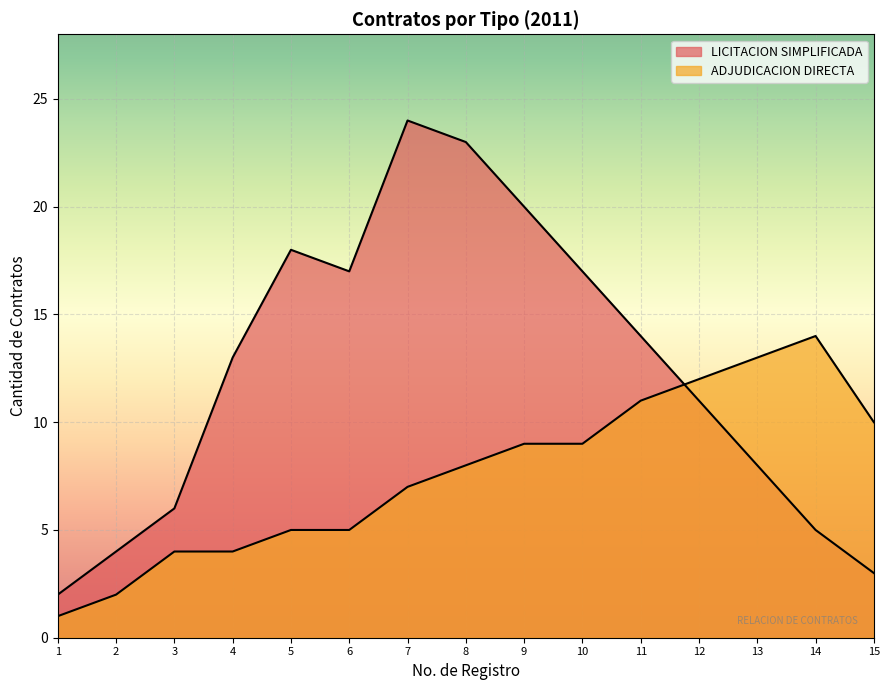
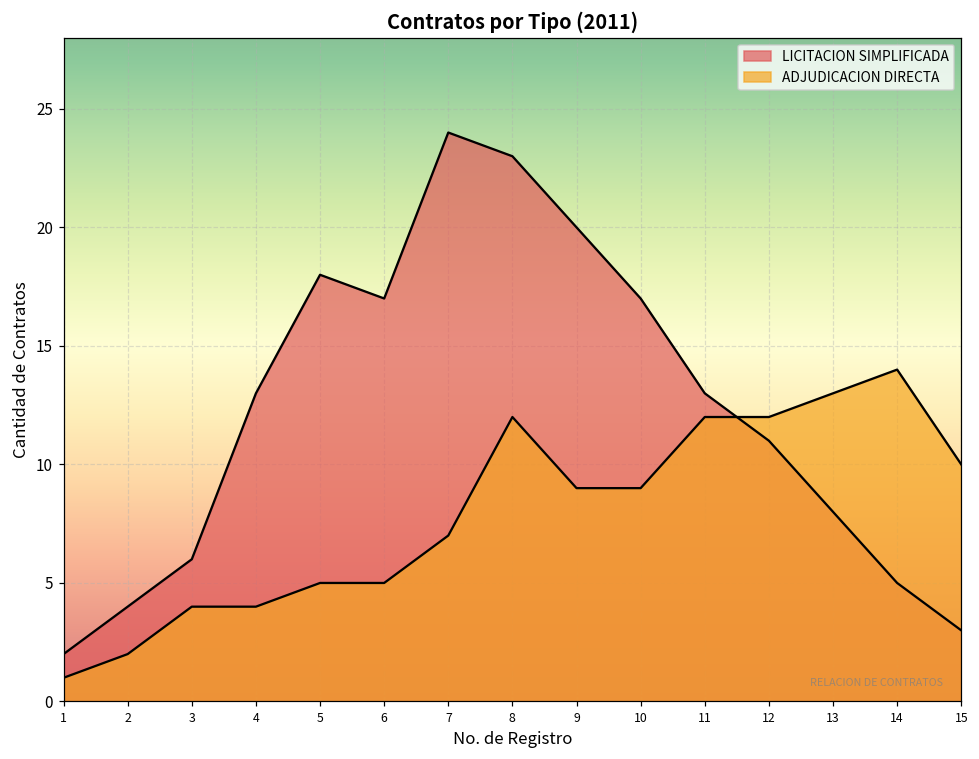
  {
    "LICITACION SIMPLIFICADA": {
      "1": 2,
      "2": 4,
      "3": 6,
      "4": 13,
      "5": 18,
      "6": 17,
      "7": 24,
      "8": 23,
      "9": 20,
      "10": 17,
-     "11": 14,
+     "11": 13,
      "12": 11,
      "13": 8,
      "14": 5,
      "15": 3
    },
    "ADJUDICACION DIRECTA": {
      "1": 1,
      "2": 2,
      "3": 4,
      "4": 4,
      "5": 5,
      "6": 5,
      "7": 7,
-     "8": 8,
+     "8": 12,
      "9": 9,
      "10": 9,
-     "11": 11,
+     "11": 12,
      "12": 12,
      "13": 13,
      "14": 14,
      "15": 10
    }
  }
